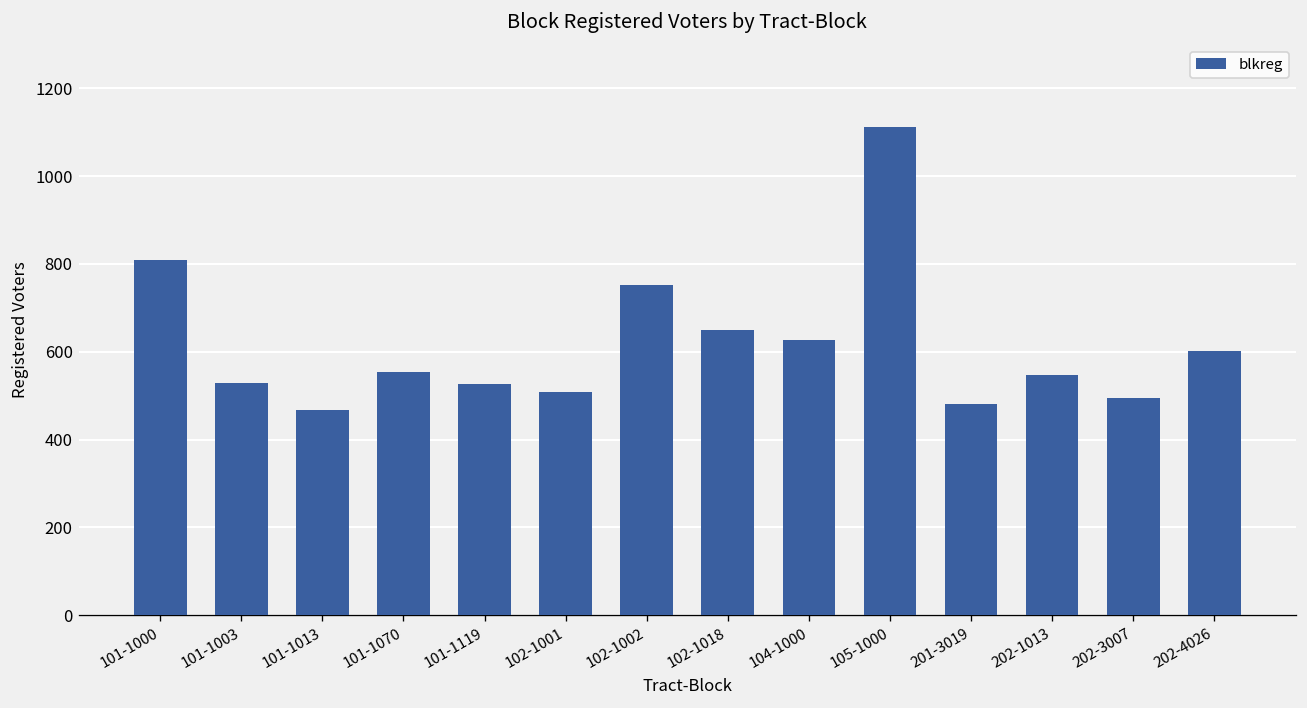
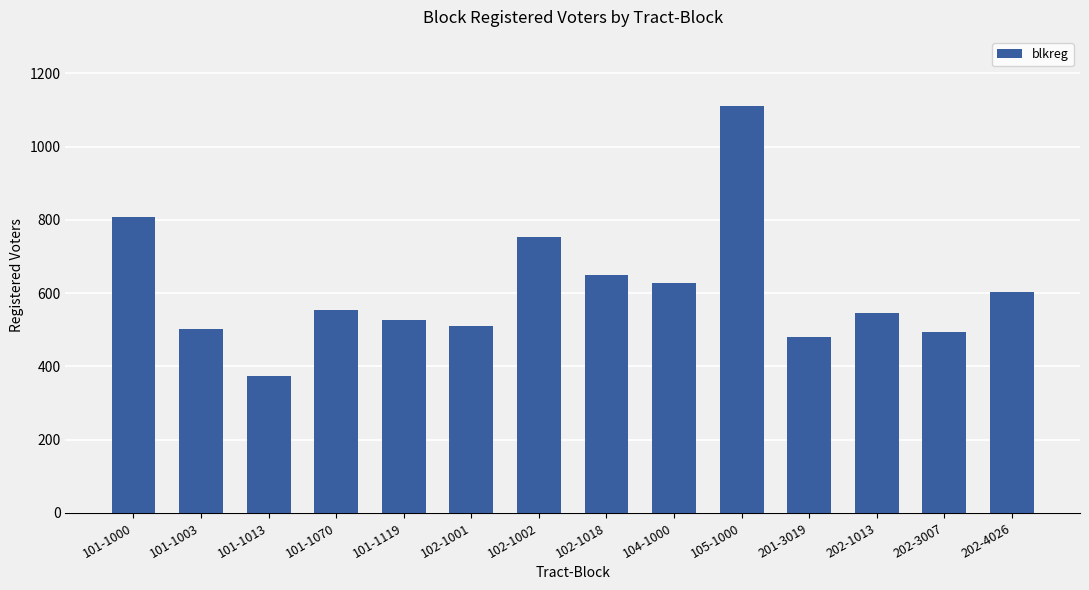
  {
    "101-1000": 810,
-   "101-1003": 530,
-   "101-1013": 470,
+   "101-1003": 500,
+   "101-1013": 370,
    "101-1070": 550,
    "101-1119": 530,
    "102-1001": 510,
    "102-1002": 750,
    "102-1018": 650,
    "104-1000": 630,
    "105-1000": 1110,
    "201-3019": 480,
    "202-1013": 550,
    "202-3007": 490,
    "202-4026": 600
  }
